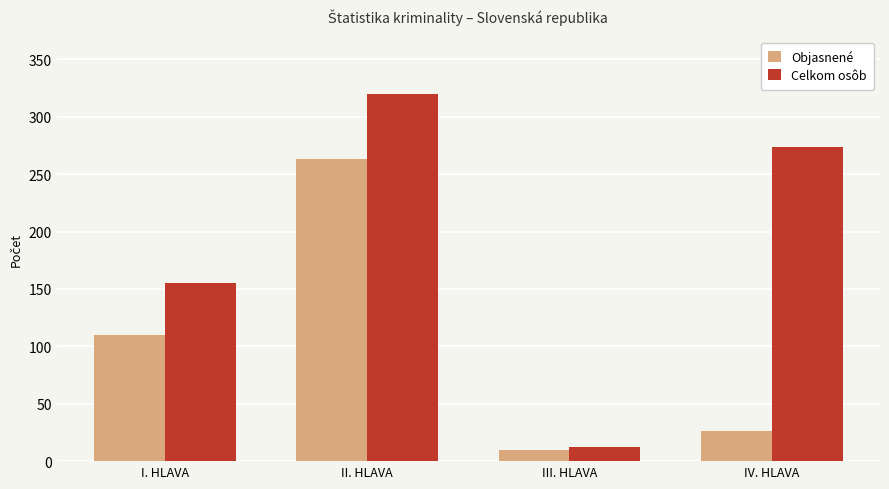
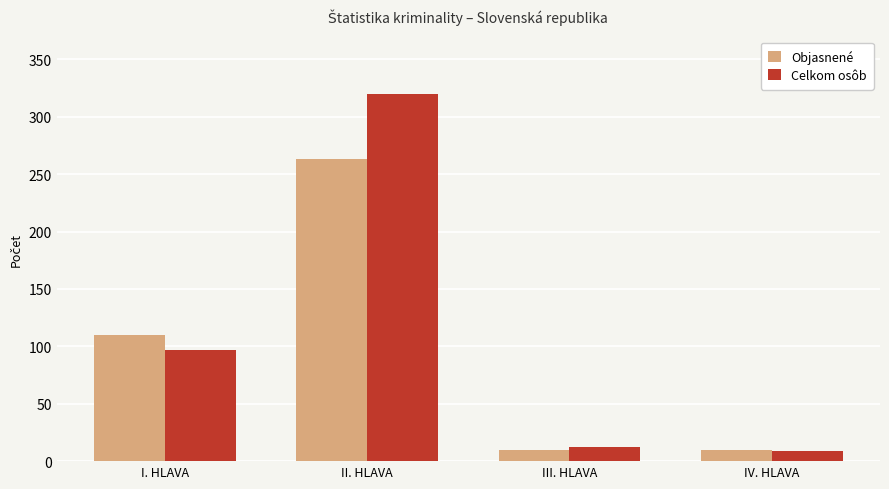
  {
    "Objasnené": {
      "I. HLAVA": 110,
      "II. HLAVA": 263,
      "III. HLAVA": 10,
-     "IV. HLAVA": 26
+     "IV. HLAVA": 10
    },
    "Celkom osôb": {
-     "I. HLAVA": 155,
+     "I. HLAVA": 97,
      "II. HLAVA": 320,
      "III. HLAVA": 12,
-     "IV. HLAVA": 274
+     "IV. HLAVA": 9
    }
  }
